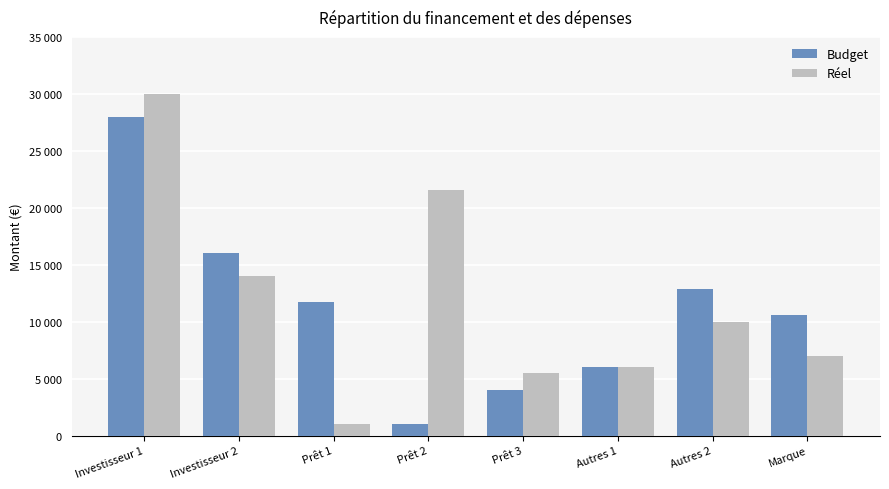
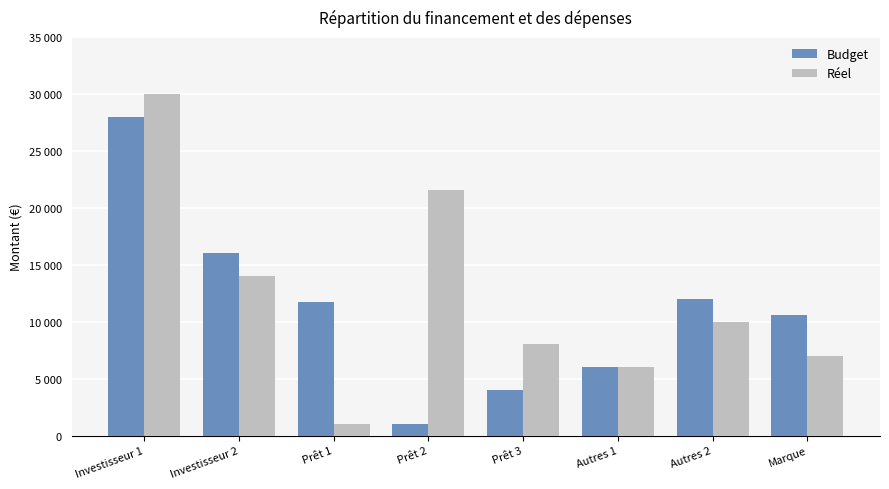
  {
    "Budget": {
      "Investisseur 1": 28000,
      "Investisseur 2": 16000,
      "Prêt 1": 11700,
      "Prêt 2": 1000,
      "Prêt 3": 4000,
      "Autres 1": 6000,
-     "Autres 2": 12800,
+     "Autres 2": 12000,
      "Marque": 10600
    },
    "Réel": {
      "Investisseur 1": 30000,
      "Investisseur 2": 14000,
      "Prêt 1": 1000,
      "Prêt 2": 21500,
-     "Prêt 3": 5500,
+     "Prêt 3": 8000,
      "Autres 1": 6000,
      "Autres 2": 10000,
      "Marque": 7000
    }
  }
